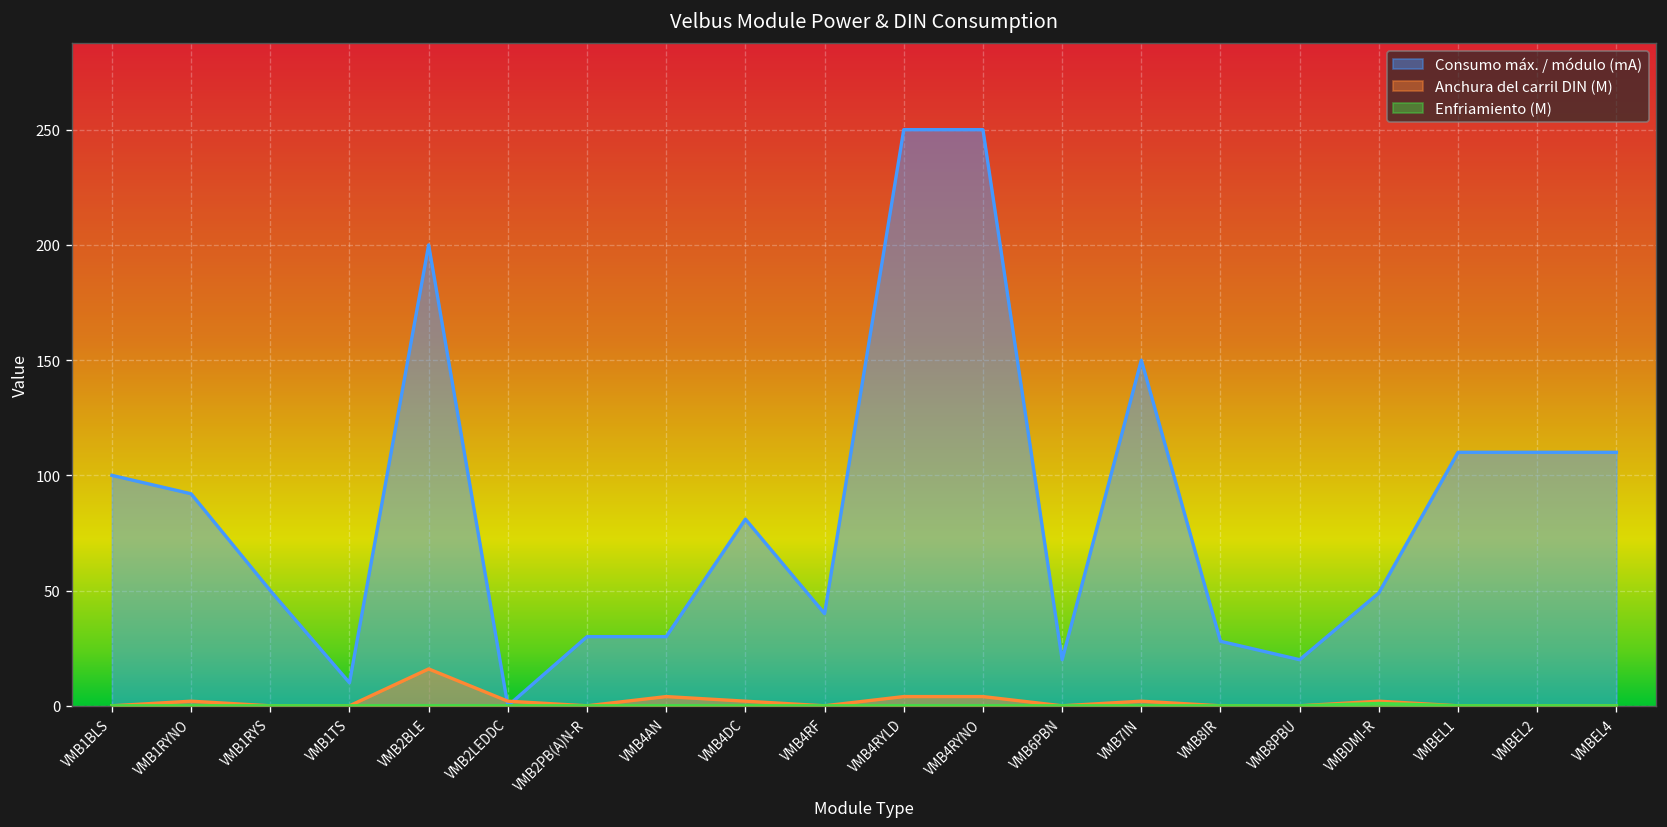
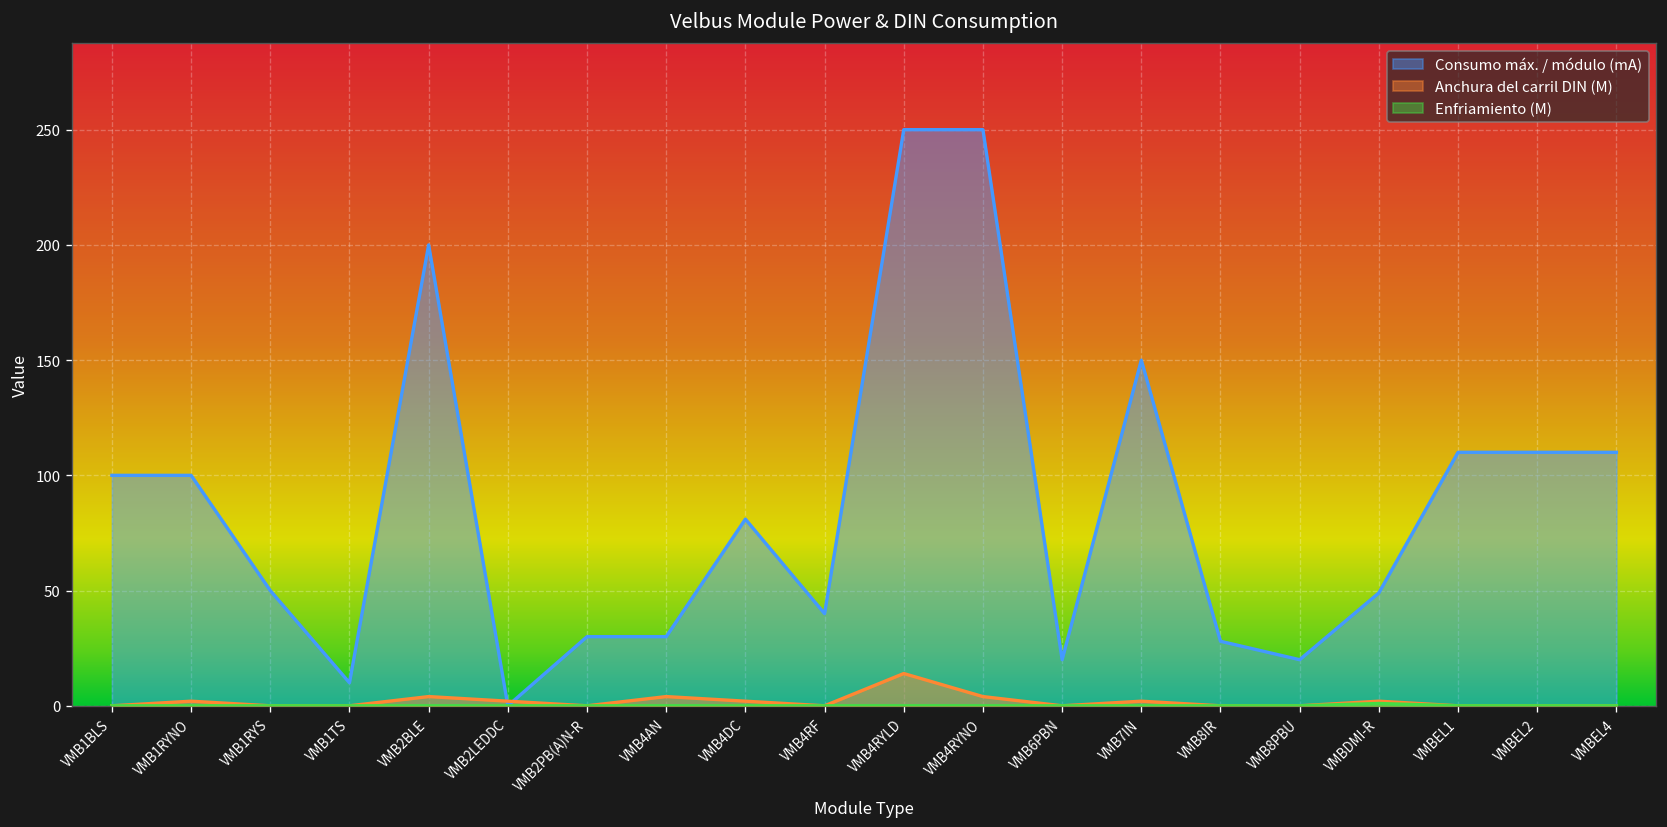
  {
    "Consumo máx. / módulo (mA)": {
      "VMB1BLS": 100,
-     "VMB1RYNO": 92,
+     "VMB1RYNO": 100,
      "VMB1RYS": 50,
      "VMB1TS": 10,
      "VMB2BLE": 200,
      "VMB2PB(A)N-R": 30,
      "VMB4AN": 30,
      "VMB4DC": 81,
      "VMB4RF": 40,
      "VMB4RYLD": 250,
      "VMB4RYNO": 250,
      "VMB6PBN": 20,
      "VMB7IN": 150,
      "VMB8IR": 28,
      "VMB8PBU": 20,
      "VMBDMI-R": 49,
      "VMBEL1": 110,
      "VMBEL2": 110,
      "VMBEL4": 110
    },
    "Anchura del carril DIN (M)": {
      "VMB1RYNO": 2,
-     "VMB2BLE": 16,
+     "VMB2BLE": 4,
      "VMB2LEDDC": 2,
      "VMB4AN": 4,
      "VMB4DC": 2,
-     "VMB4RYLD": 4,
+     "VMB4RYLD": 14,
      "VMB4RYNO": 4,
      "VMB7IN": 2
    },
    "Enfriamiento (M)": {
      "VMB1RYNO": 0,
      "VMB2BLE": 0,
      "VMB4AN": 0,
      "VMB4DC": 0,
      "VMB4RYLD": 0,
      "VMB4RYNO": 0,
      "VMB7IN": 0
    }
  }
